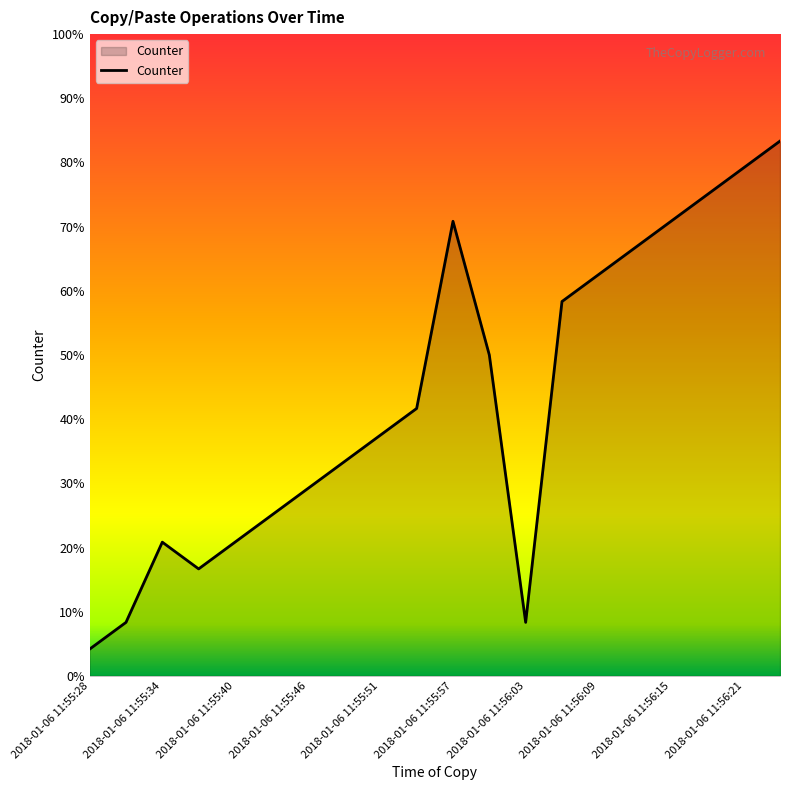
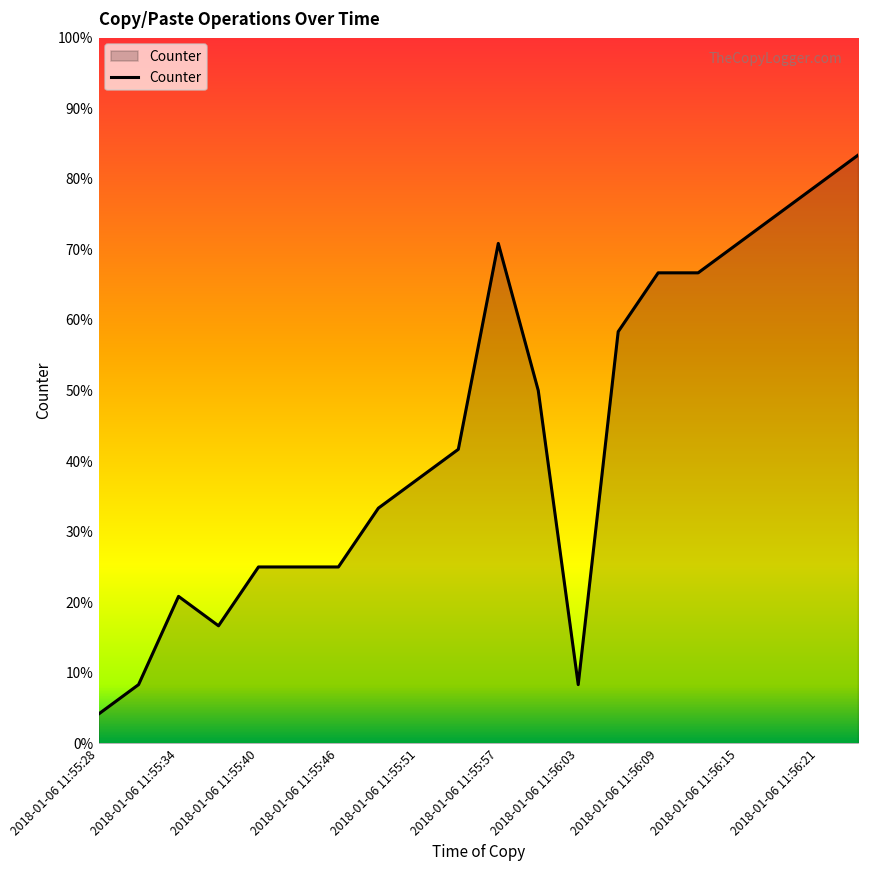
  {
    "2018-01-06 11:55:28": "4%",
    "2018-01-06 11:55:34": "21%",
-   "2018-01-06 11:55:40": "21%",
-   "2018-01-06 11:55:46": "29%",
+   "2018-01-06 11:55:40": "25%",
+   "2018-01-06 11:55:46": "25%",
    "2018-01-06 11:55:51": "38%",
    "2018-01-06 11:55:57": "71%",
    "2018-01-06 11:56:03": "8%",
-   "2018-01-06 11:56:09": "63%",
+   "2018-01-06 11:56:09": "67%",
    "2018-01-06 11:56:15": "71%",
    "2018-01-06 11:56:21": "79%"
  }
